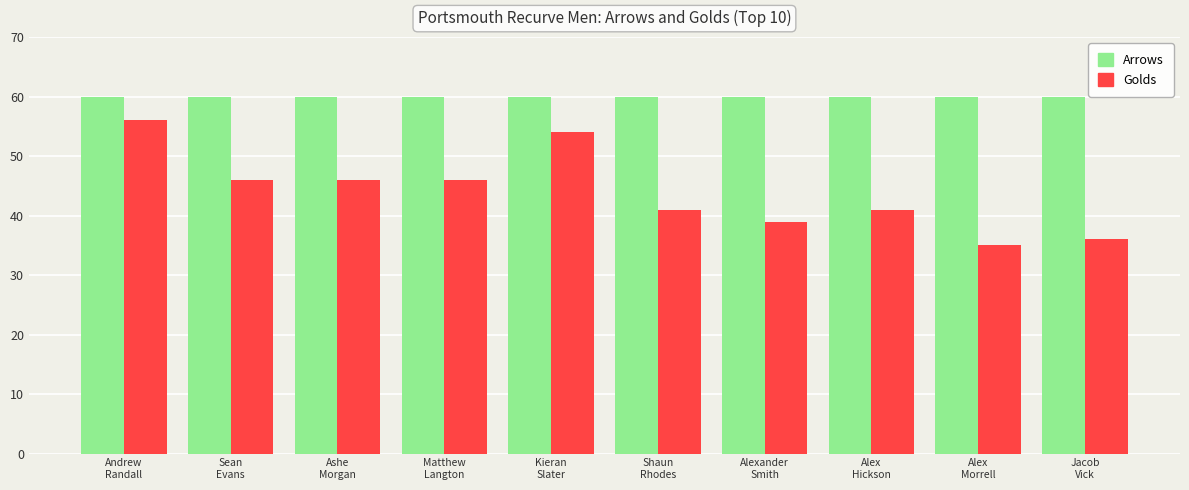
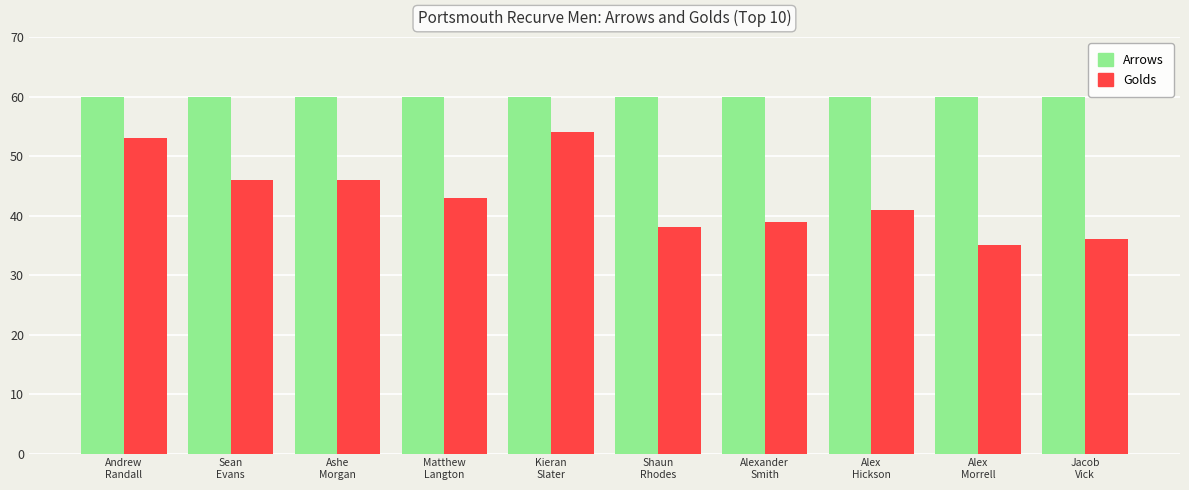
  {
    "Arrows": {
      "Andrew Randall": 60,
      "Sean Evans": 60,
      "Ashe Morgan": 60,
      "Matthew Langton": 60,
      "Kieran Slater": 60,
      "Shaun Rhodes": 60,
      "Alexander Smith": 60,
      "Alex Hickson": 60,
      "Alex Morrell": 60,
      "Jacob Vick": 60
    },
    "Golds": {
-     "Andrew Randall": 56,
+     "Andrew Randall": 53,
      "Sean Evans": 46,
      "Ashe Morgan": 46,
-     "Matthew Langton": 46,
+     "Matthew Langton": 43,
      "Kieran Slater": 54,
-     "Shaun Rhodes": 41,
+     "Shaun Rhodes": 38,
      "Alexander Smith": 39,
      "Alex Hickson": 41,
      "Alex Morrell": 35,
      "Jacob Vick": 36
    }
  }
